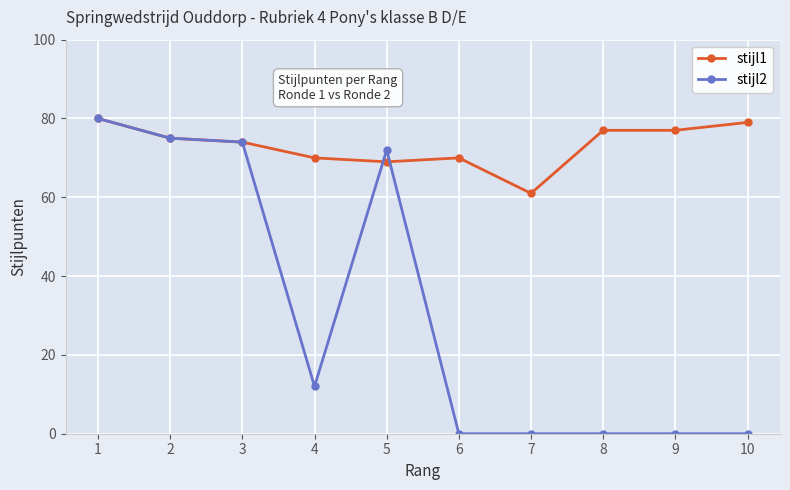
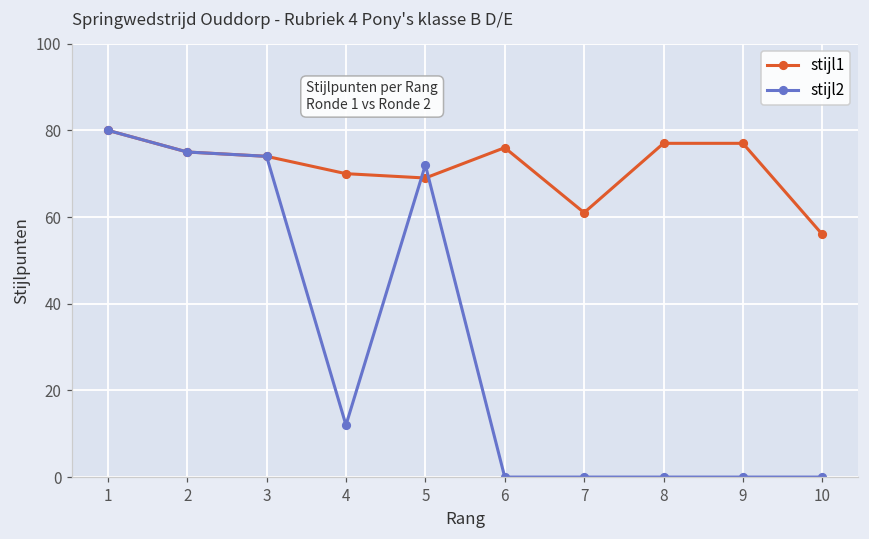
  {
    "stijl1": {
      "4": 70,
      "5": 69,
-     "6": 70,
+     "6": 76,
      "7": 61,
      "8": 77,
      "9": 77,
-     "10": 79
+     "10": 56
    },
    "stijl2": {
      "4": 12,
      "5": 72,
      "6": 0,
      "7": 0,
      "8": 0,
      "9": 0,
      "10": 0
    }
  }
